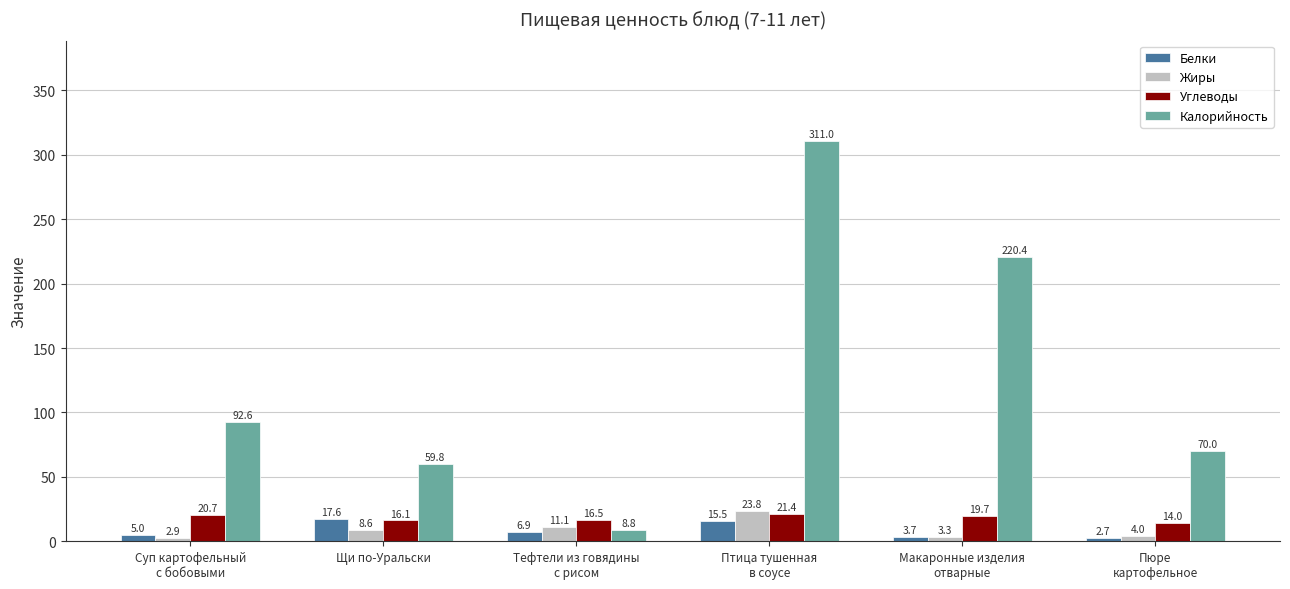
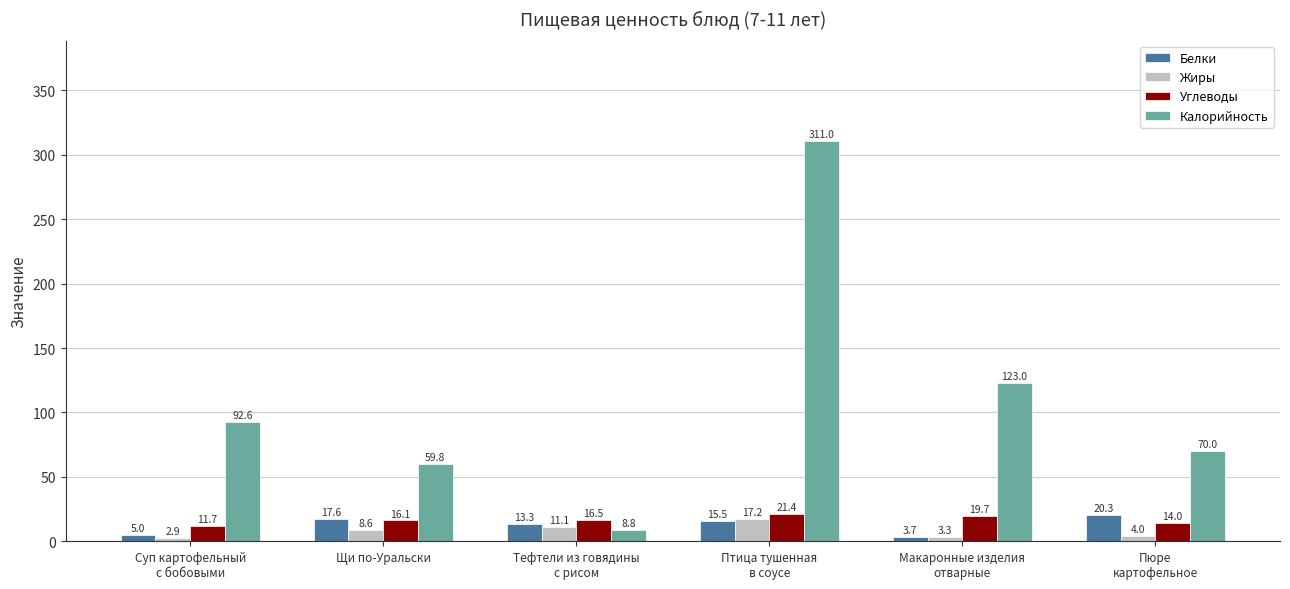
  {
    "Белки": {
      "Суп картофельный с бобовыми": 5.0,
      "Щи по-Уральски": 17.6,
-     "Тефтели из говядины с рисом": 6.9,
+     "Тефтели из говядины с рисом": 13.3,
      "Птица тушенная в соусе": 15.5,
      "Макаронные изделия отварные": 3.7,
-     "Пюре картофельное": 2.7
+     "Пюре картофельное": 20.3
    },
    "Жиры": {
      "Суп картофельный с бобовыми": 2.9,
      "Щи по-Уральски": 8.6,
      "Тефтели из говядины с рисом": 11.1,
-     "Птица тушенная в соусе": 23.8,
+     "Птица тушенная в соусе": 17.2,
      "Макаронные изделия отварные": 3.3,
      "Пюре картофельное": 4.0
    },
    "Углеводы": {
-     "Суп картофельный с бобовыми": 20.7,
+     "Суп картофельный с бобовыми": 11.7,
      "Щи по-Уральски": 16.1,
      "Тефтели из говядины с рисом": 16.5,
      "Птица тушенная в соусе": 21.4,
      "Макаронные изделия отварные": 19.7,
      "Пюре картофельное": 14.0
    },
    "Калорийность": {
      "Суп картофельный с бобовыми": 92.6,
      "Щи по-Уральски": 59.8,
      "Тефтели из говядины с рисом": 8.8,
      "Птица тушенная в соусе": 311.0,
-     "Макаронные изделия отварные": 220.4,
+     "Макаронные изделия отварные": 123.0,
      "Пюре картофельное": 70.0
    }
  }
